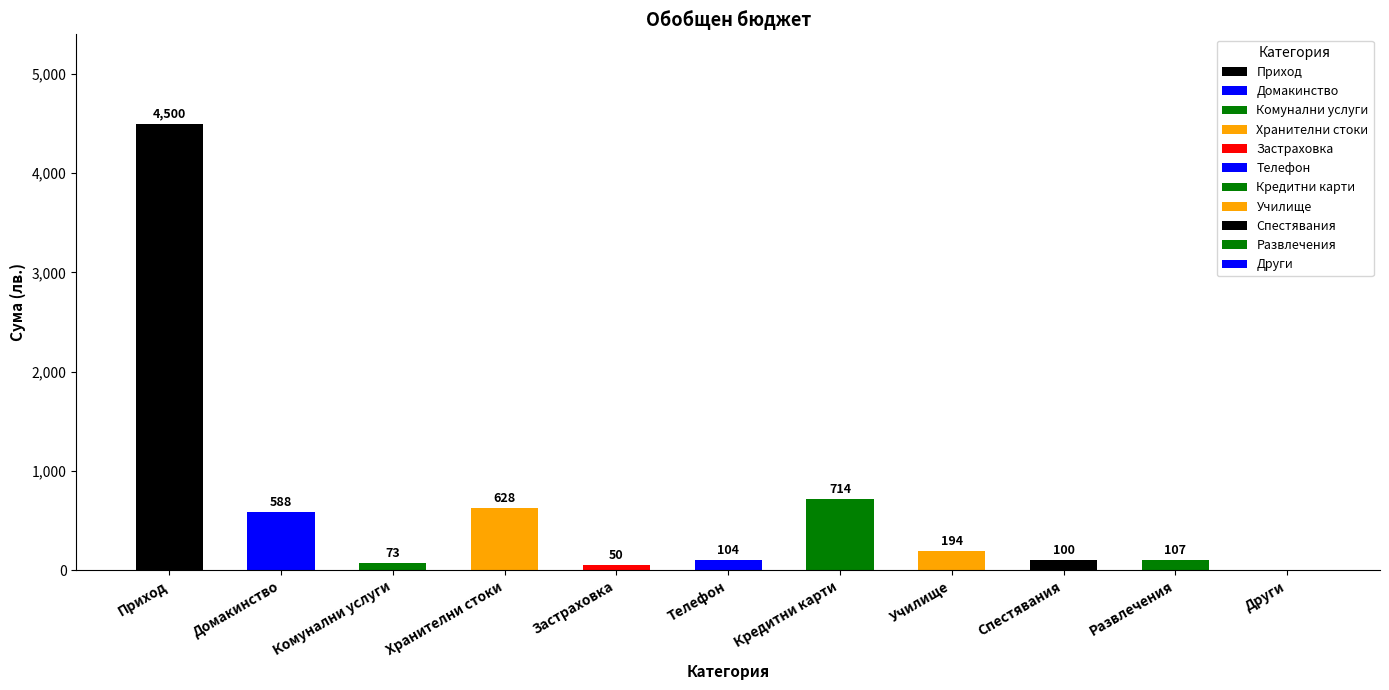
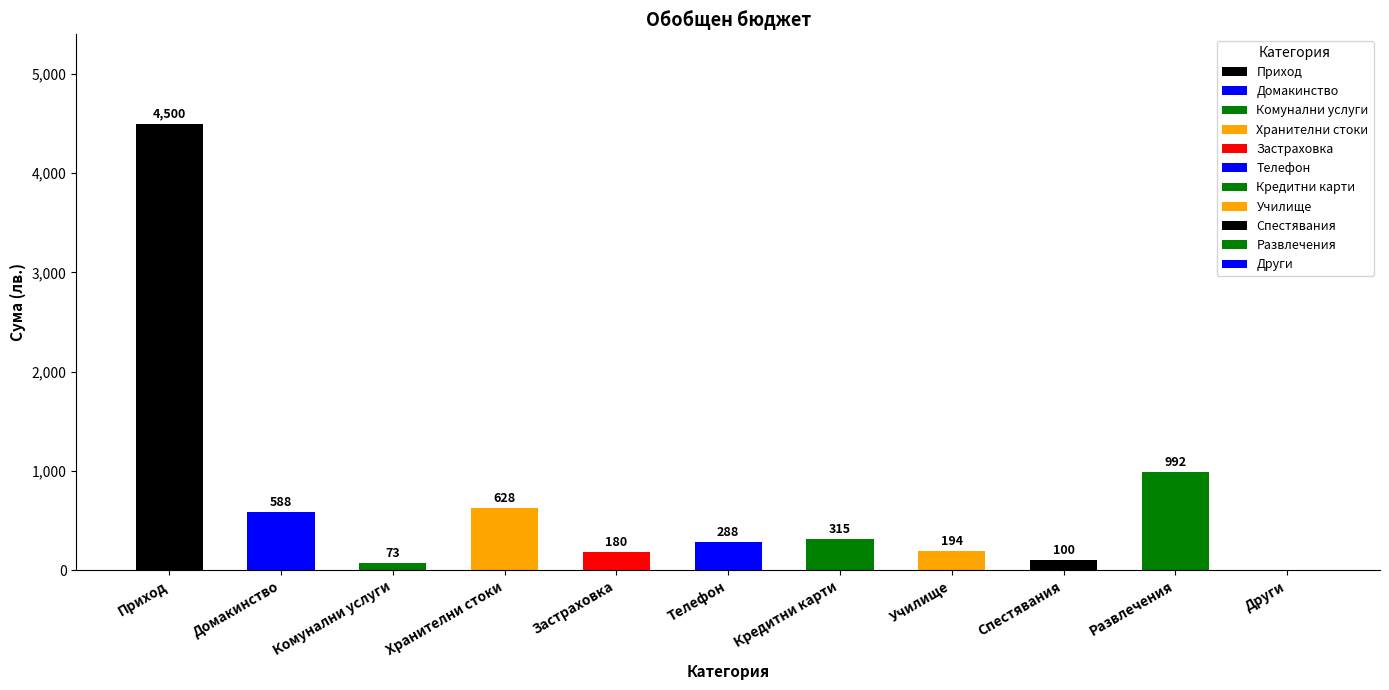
  {
    "Приход": "4,500",
    "Домакинство": "588",
    "Комунални услуги": "73",
    "Хранителни стоки": "628",
-   "Застраховка": "50",
-   "Телефон": "104",
-   "Кредитни карти": "714",
+   "Застраховка": "180",
+   "Телефон": "288",
+   "Кредитни карти": "315",
    "Училище": "194",
    "Спестявания": "100",
-   "Развлечения": "107"
+   "Развлечения": "992"
  }
